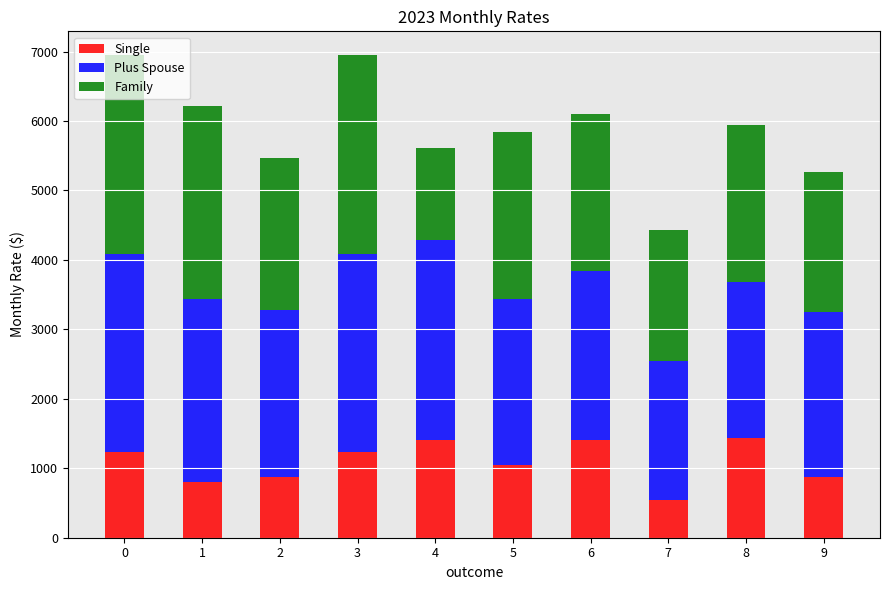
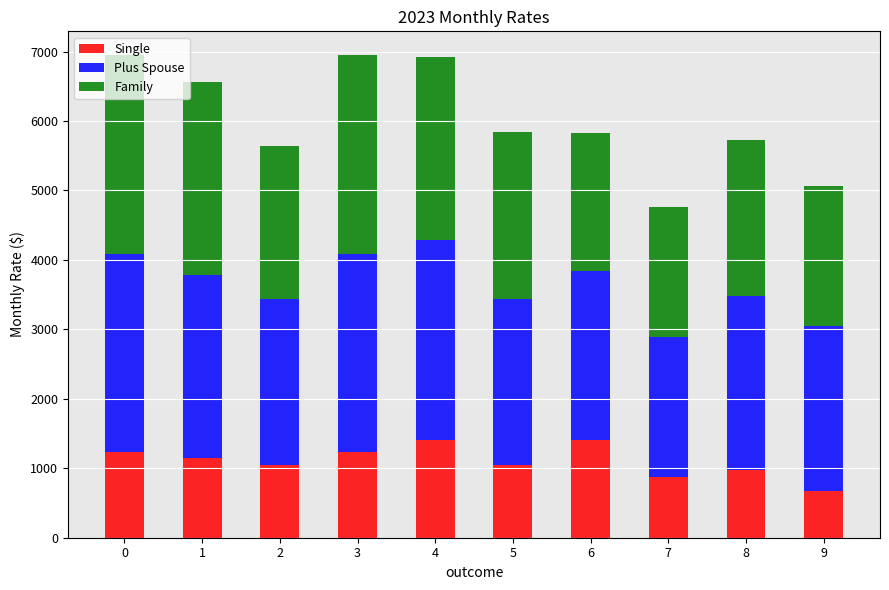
  {
    "Single": {
      "0": 1200,
-     "1": 800,
-     "2": 900,
+     "1": 1100,
+     "2": 1000,
      "3": 1200,
      "4": 1400,
      "5": 1000,
      "6": 1400,
-     "7": 500,
-     "8": 1400,
-     "9": 900
+     "7": 900,
+     "8": 1000,
+     "9": 700
    },
    "Plus Spouse": {
      "0": 2900,
      "1": 2600,
      "2": 2400,
      "3": 2900,
      "4": 2900,
      "5": 2400,
      "6": 2400,
      "7": 2000,
-     "8": 2300,
+     "8": 2500,
      "9": 2400
    },
    "Family": {
      "1": 2800,
      "2": 2200,
      "3": 2900,
-     "4": 1300,
+     "4": 2600,
      "5": 2400,
-     "6": 2300,
+     "6": 2000,
      "7": 1900,
      "8": 2300,
      "9": 2000
    }
  }
